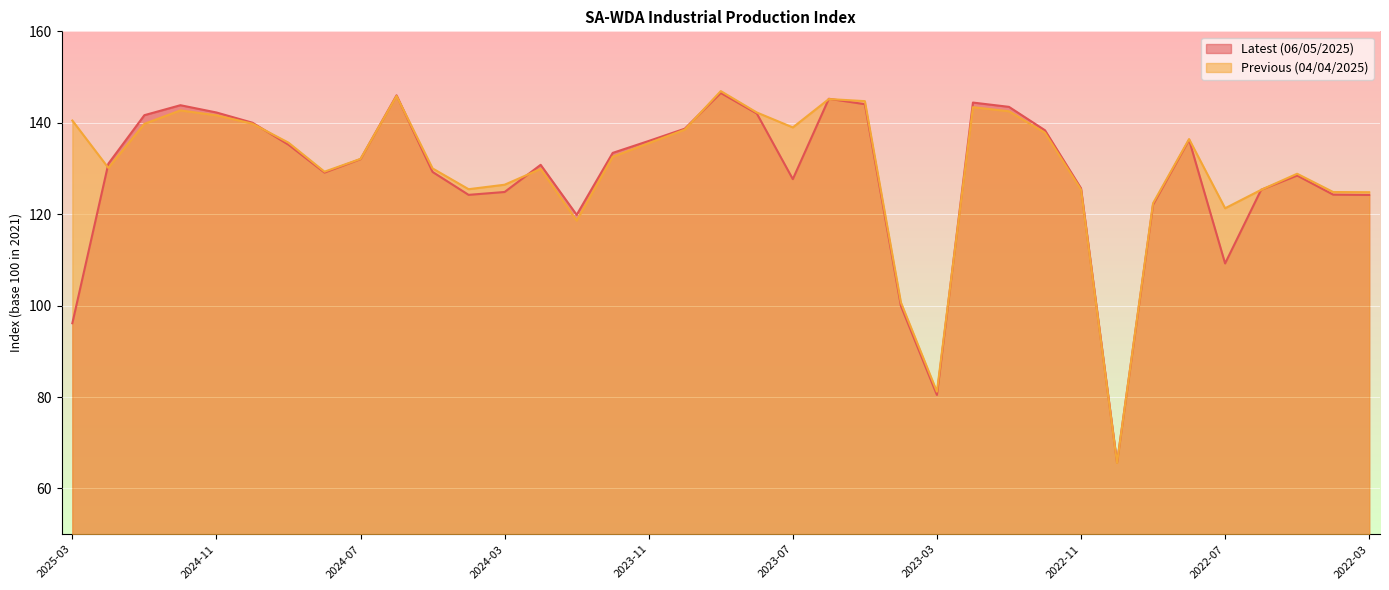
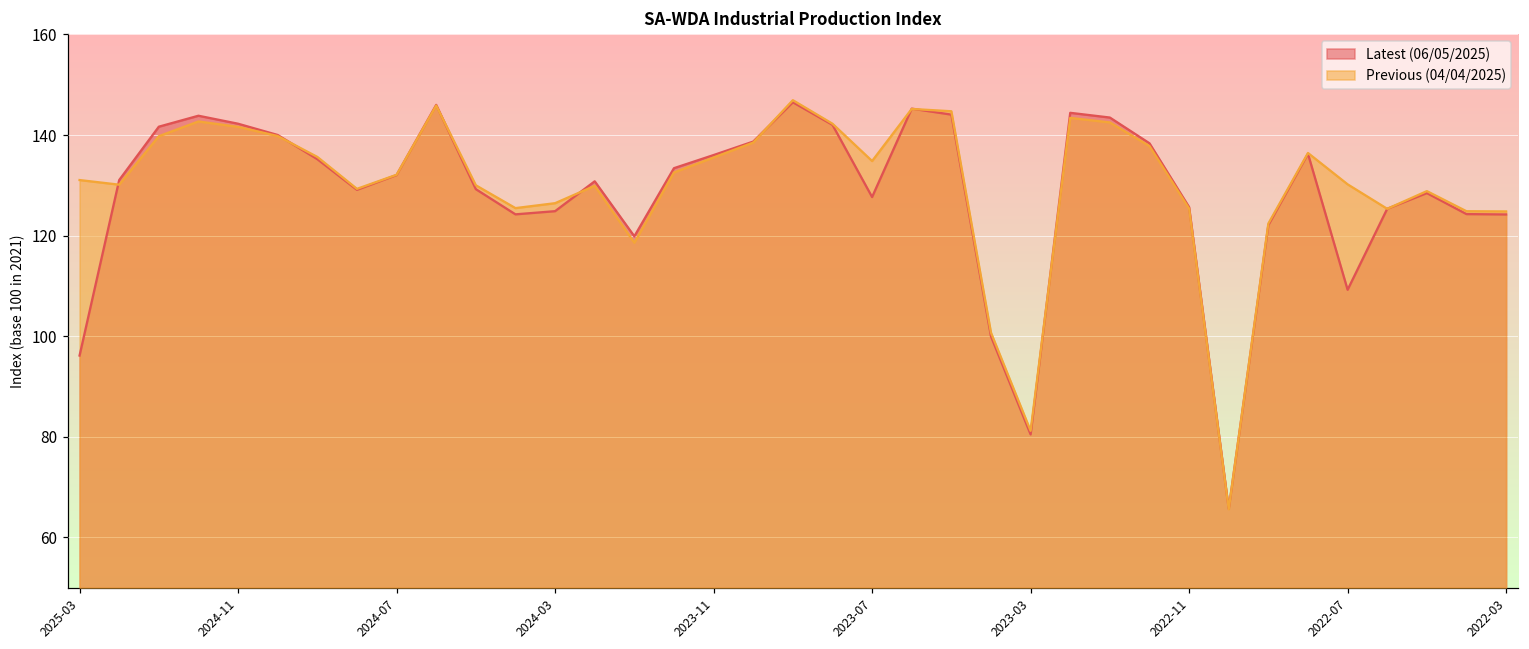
  {
    "Latest (06/05/2025)": {
      "2025-03": 96,
      "2024-11": 142,
      "2024-03": 125,
      "2023-07": 128,
      "2023-03": 80,
      "2022-07": 109,
      "2022-03": 124
    },
    "Previous (04/04/2025)": {
-     "2025-03": 140,
+     "2025-03": 131,
      "2024-11": 142,
      "2024-03": 126,
-     "2023-07": 139,
+     "2023-07": 135,
      "2023-03": 81,
-     "2022-07": 121,
+     "2022-07": 130,
      "2022-03": 125
    }
  }
